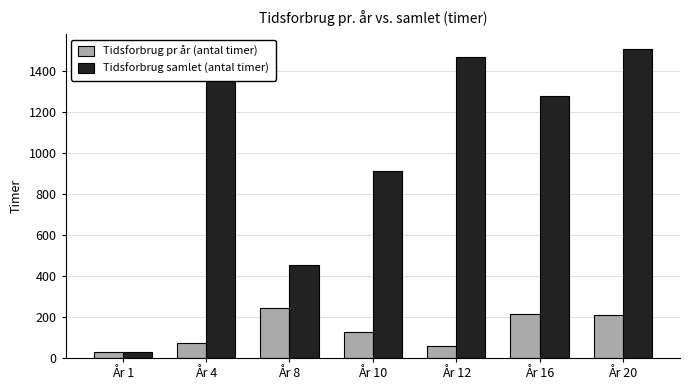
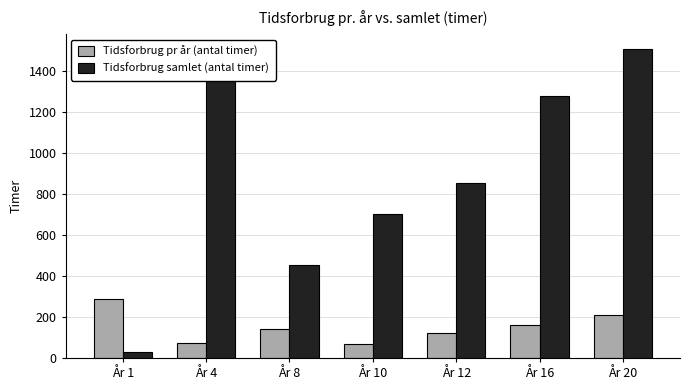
  {
    "Tidsforbrug pr år (antal timer)": {
-     "År 1": 30,
+     "År 1": 290,
      "År 4": 70,
-     "År 8": 250,
-     "År 10": 130,
-     "År 12": 60,
-     "År 16": 220,
+     "År 8": 140,
+     "År 10": 70,
+     "År 12": 120,
+     "År 16": 160,
      "År 20": 210
    },
    "Tidsforbrug samlet (antal timer)": {
      "År 1": 30,
      "År 8": 450,
-     "År 10": 910,
-     "År 12": 1470,
+     "År 10": 700,
+     "År 12": 850,
      "År 16": 1280,
      "År 20": 1510
    }
  }
